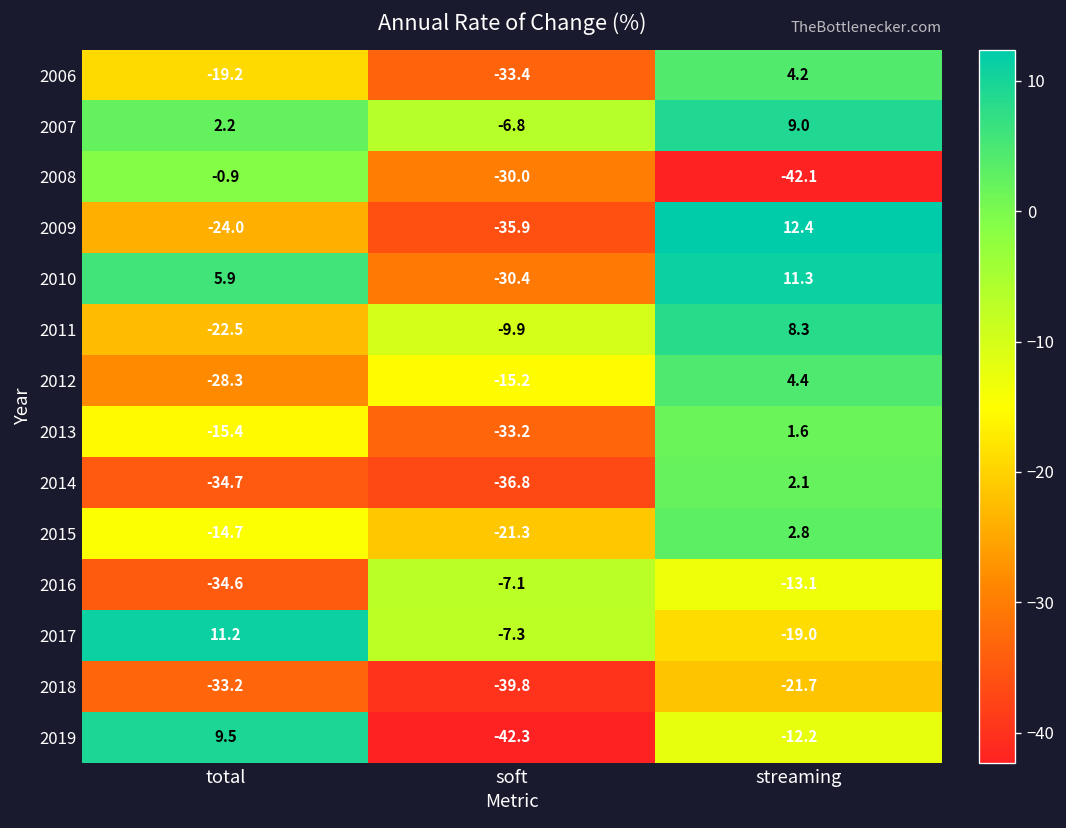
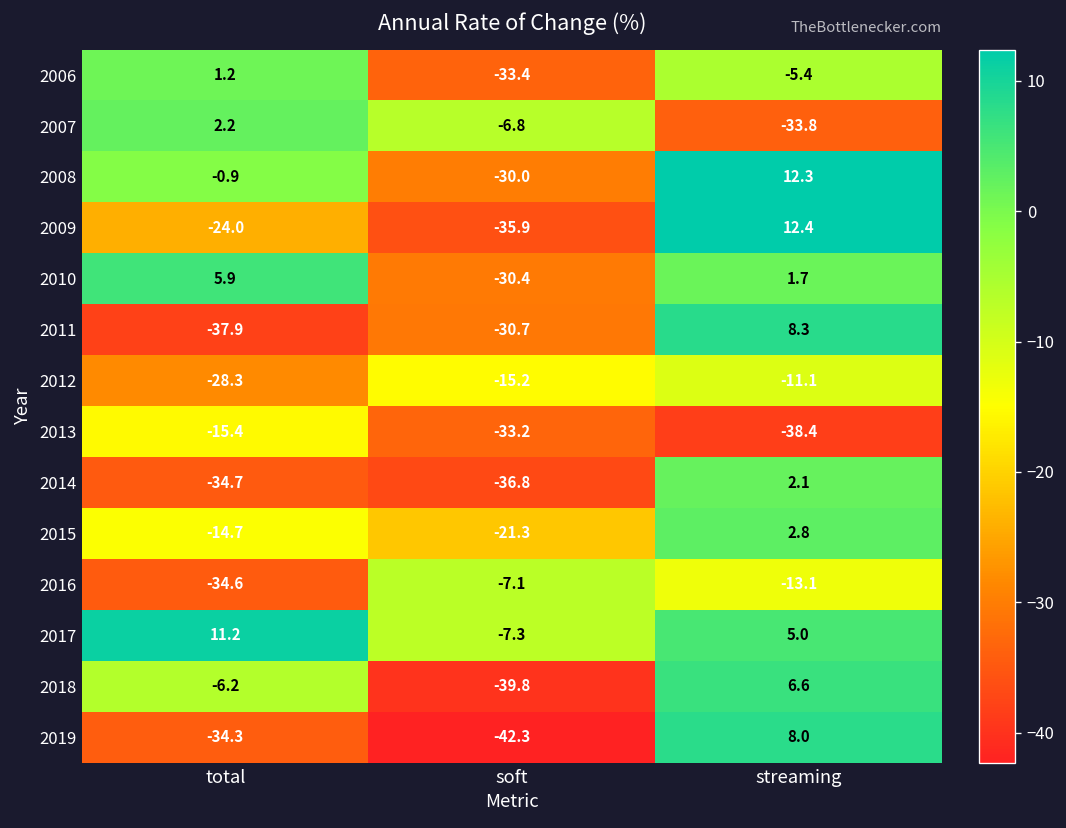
  {
    "2006": {
-     "total": -19.2,
+     "total": 1.2,
      "soft": -33.4,
-     "streaming": 4.2
+     "streaming": -5.4
    },
    "2007": {
      "total": 2.2,
      "soft": -6.8,
-     "streaming": 9.0
+     "streaming": -33.8
    },
    "2008": {
      "total": -0.9,
      "soft": -30.0,
-     "streaming": -42.1
+     "streaming": 12.3
    },
    "2009": {
      "total": -24.0,
      "soft": -35.9,
      "streaming": 12.4
    },
    "2010": {
      "total": 5.9,
      "soft": -30.4,
-     "streaming": 11.3
+     "streaming": 1.7
    },
    "2011": {
-     "total": -22.5,
-     "soft": -9.9,
+     "total": -37.9,
+     "soft": -30.7,
      "streaming": 8.3
    },
    "2012": {
      "total": -28.3,
      "soft": -15.2,
-     "streaming": 4.4
+     "streaming": -11.1
    },
    "2013": {
      "total": -15.4,
      "soft": -33.2,
-     "streaming": 1.6
+     "streaming": -38.4
    },
    "2014": {
      "total": -34.7,
      "soft": -36.8,
      "streaming": 2.1
    },
    "2015": {
      "total": -14.7,
      "soft": -21.3,
      "streaming": 2.8
    },
    "2016": {
      "total": -34.6,
      "soft": -7.1,
      "streaming": -13.1
    },
    "2017": {
      "total": 11.2,
      "soft": -7.3,
-     "streaming": -19.0
+     "streaming": 5.0
    },
    "2018": {
-     "total": -33.2,
+     "total": -6.2,
      "soft": -39.8,
-     "streaming": -21.7
+     "streaming": 6.6
    },
    "2019": {
-     "total": 9.5,
+     "total": -34.3,
      "soft": -42.3,
-     "streaming": -12.2
+     "streaming": 8.0
    }
  }
